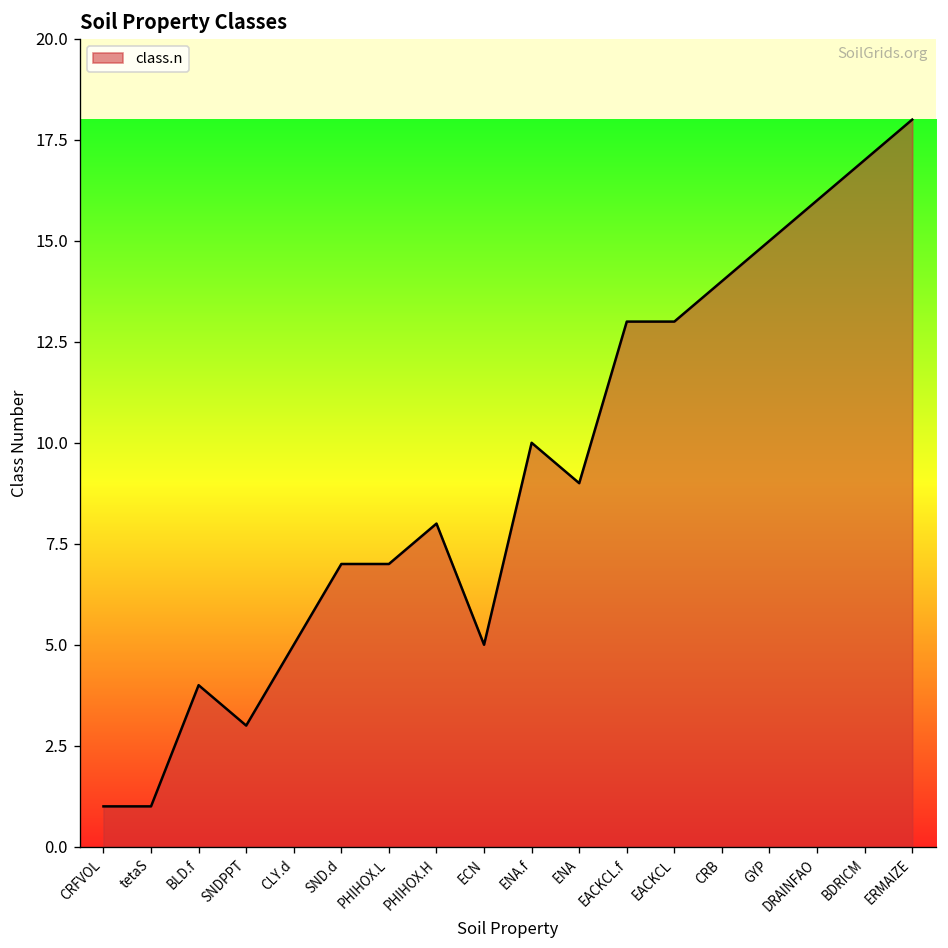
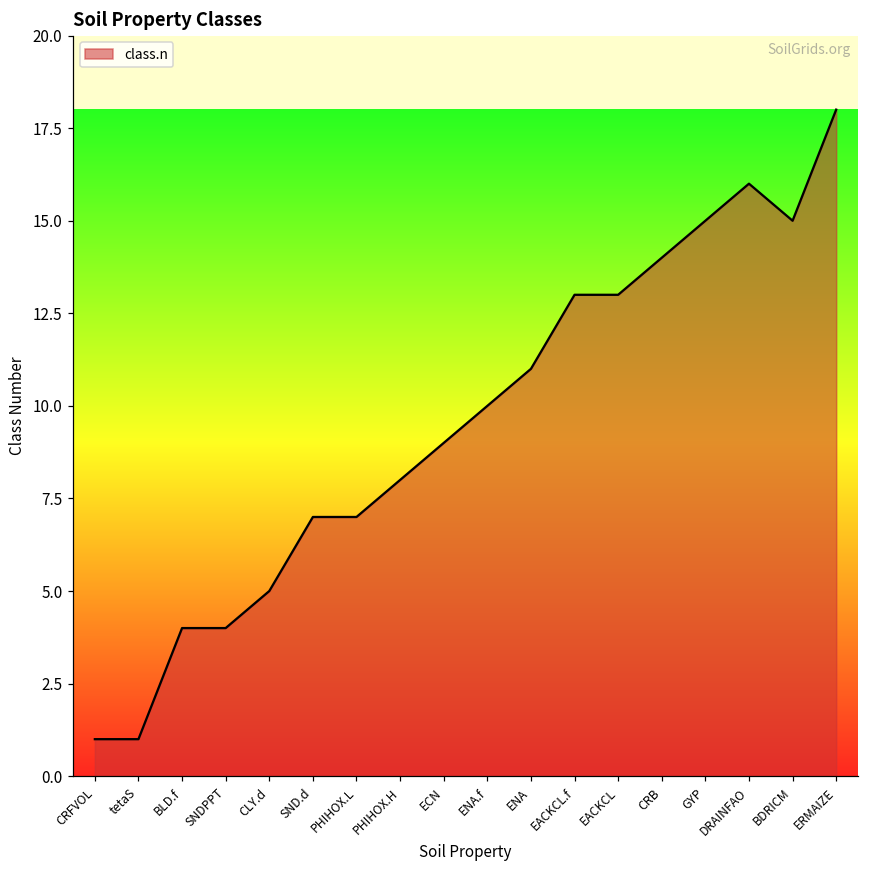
  {
    "CRFVOL": 1,
    "tetaS": 1,
    "BLD.f": 4,
-   "SNDPPT": 3,
+   "SNDPPT": 4,
    "CLY.d": 5,
    "SND.d": 7,
    "PHIHOX.L": 7,
    "PHIHOX.H": 8,
-   "ECN": 5,
+   "ECN": 9,
    "ENA.f": 10,
-   "ENA": 9,
+   "ENA": 11,
    "EACKCL.f": 13,
    "EACKCL": 13,
    "CRB": 14,
    "GYP": 15,
    "DRAINFAO": 16,
-   "BDRICM": 17,
+   "BDRICM": 15,
    "ERMAIZE": 18
  }
